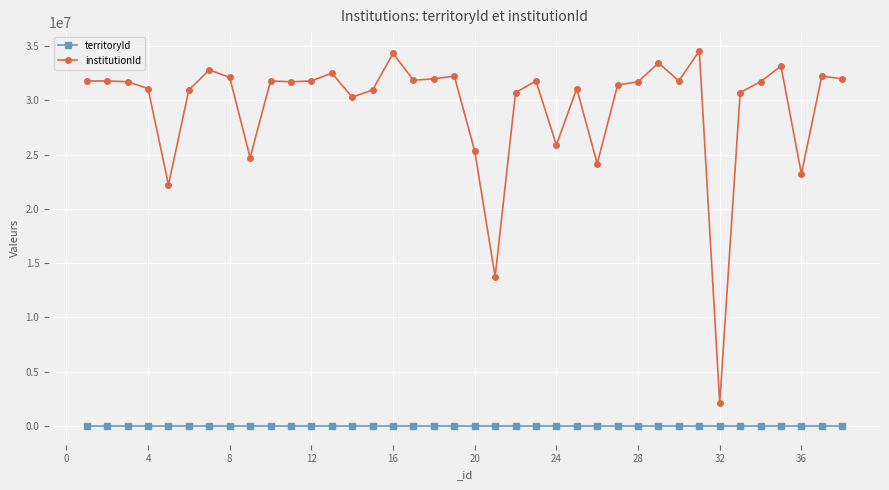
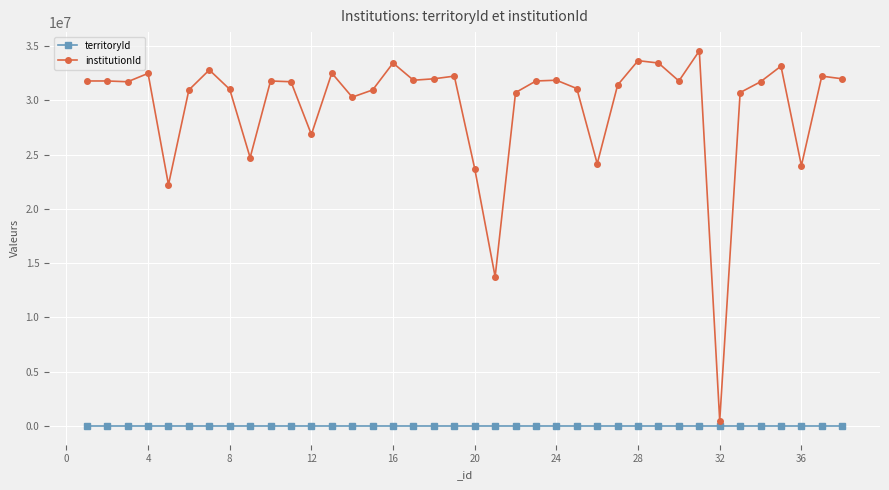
  {
    "territoryId": {
      "4": 0,
      "8": 0,
      "12": 0,
      "16": 0,
      "20": 0,
      "24": 0,
      "28": 0,
      "32": 0,
      "36": 0
    },
    "institutionId": {
-     "4": 31100000,
-     "8": 32100000,
-     "12": 31800000,
-     "16": 34300000,
-     "20": 25300000,
-     "24": 25900000,
-     "28": 31700000,
-     "32": 2100000,
-     "36": 23200000
+     "4": 32500000,
+     "8": 31000000,
+     "12": 26800000,
+     "16": 33400000,
+     "20": 23700000,
+     "24": 31800000,
+     "28": 33600000,
+     "32": 500000,
+     "36": 24000000
    }
  }
